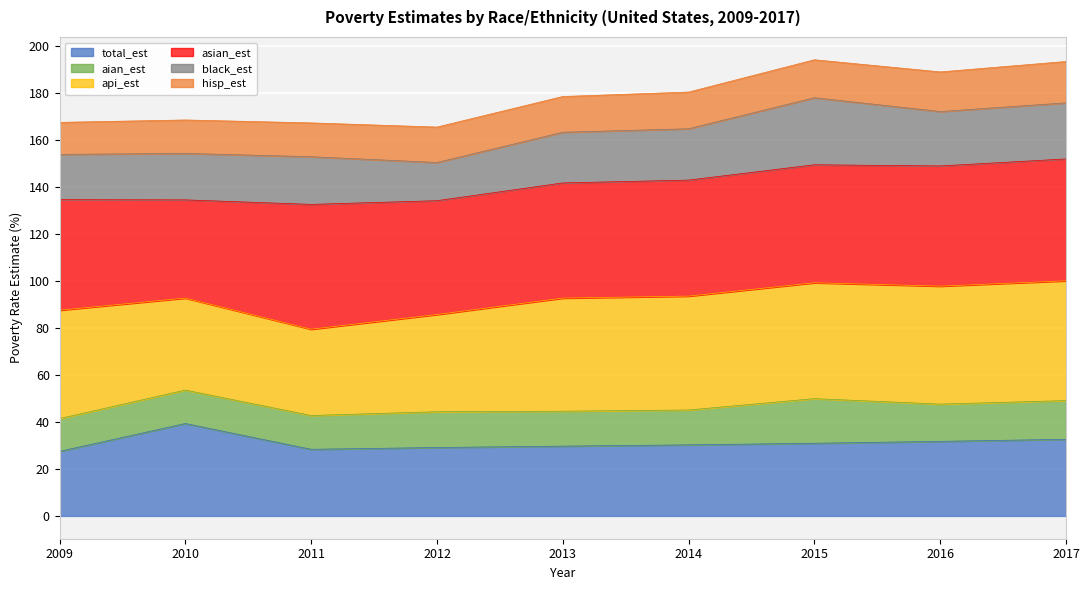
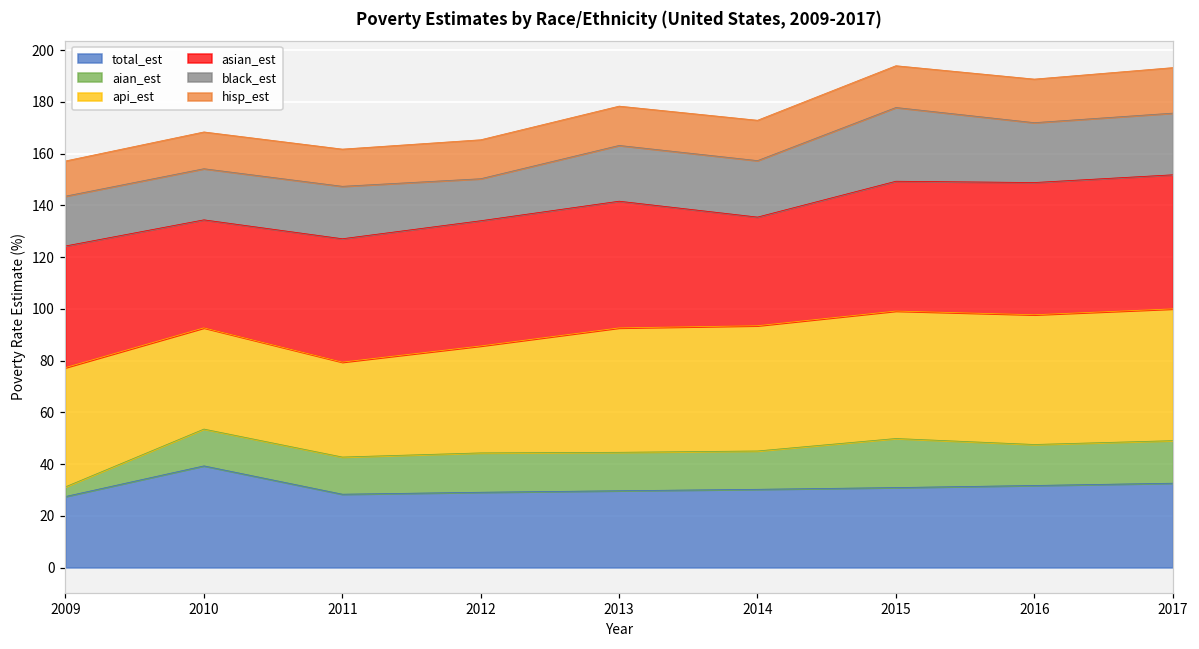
  {
    "total_est": {
      "2009": 27,
      "2010": 39,
      "2011": 28,
      "2012": 29,
      "2013": 30,
      "2014": 30,
      "2015": 31,
      "2016": 32,
      "2017": 33
    },
    "aian_est": {
-     "2009": 14,
+     "2009": 4,
      "2010": 14,
      "2011": 14,
      "2012": 15,
      "2013": 15,
      "2014": 15,
      "2015": 19,
      "2016": 16,
      "2017": 16
    },
    "api_est": {
      "2009": 46,
      "2010": 39,
      "2011": 37,
      "2012": 41,
      "2013": 48,
      "2014": 48,
      "2015": 49,
      "2016": 50,
      "2017": 51
    },
    "asian_est": {
      "2009": 47,
      "2010": 42,
-     "2011": 53,
+     "2011": 48,
      "2012": 48,
      "2013": 49,
-     "2014": 49,
+     "2014": 42,
      "2015": 50,
      "2016": 51,
      "2017": 52
    },
    "black_est": {
      "2009": 19,
      "2010": 20,
      "2011": 20,
      "2012": 16,
      "2013": 22,
      "2014": 22,
      "2015": 29,
      "2016": 23,
      "2017": 24
    },
    "hisp_est": {
      "2009": 14,
      "2010": 14,
      "2011": 14,
      "2012": 15,
      "2013": 15,
      "2014": 16,
      "2015": 16,
      "2016": 17,
      "2017": 18
    }
  }
